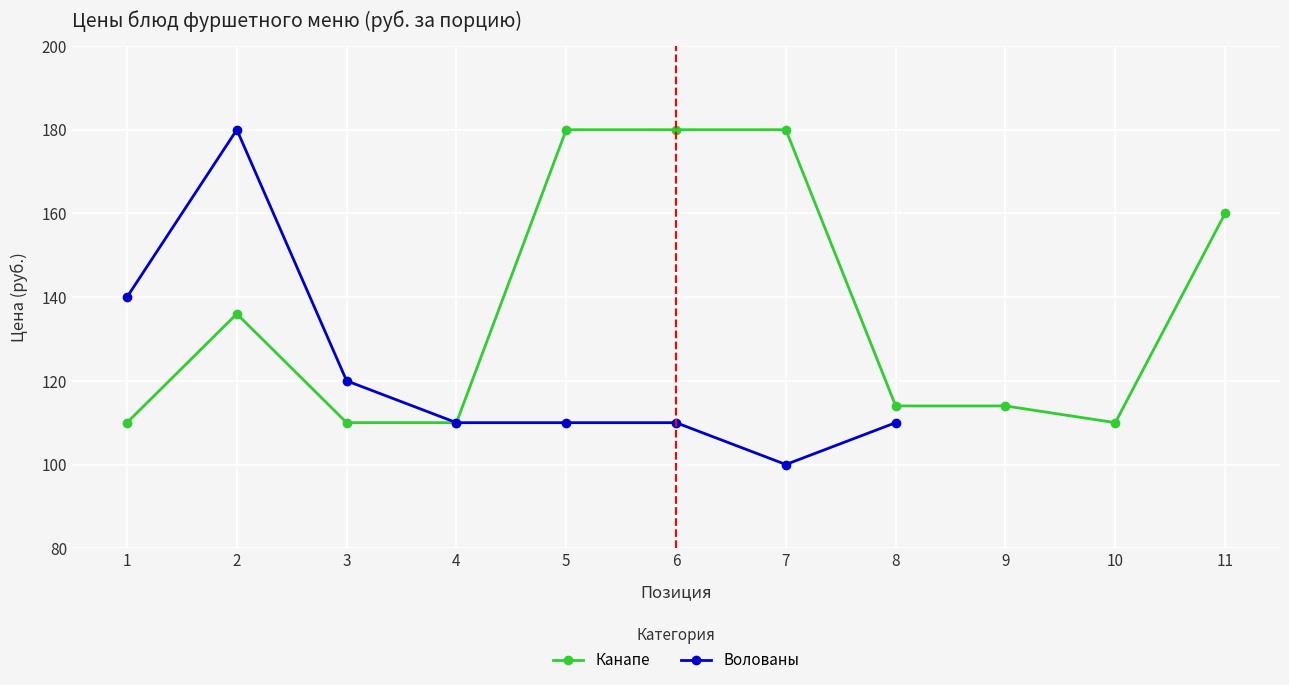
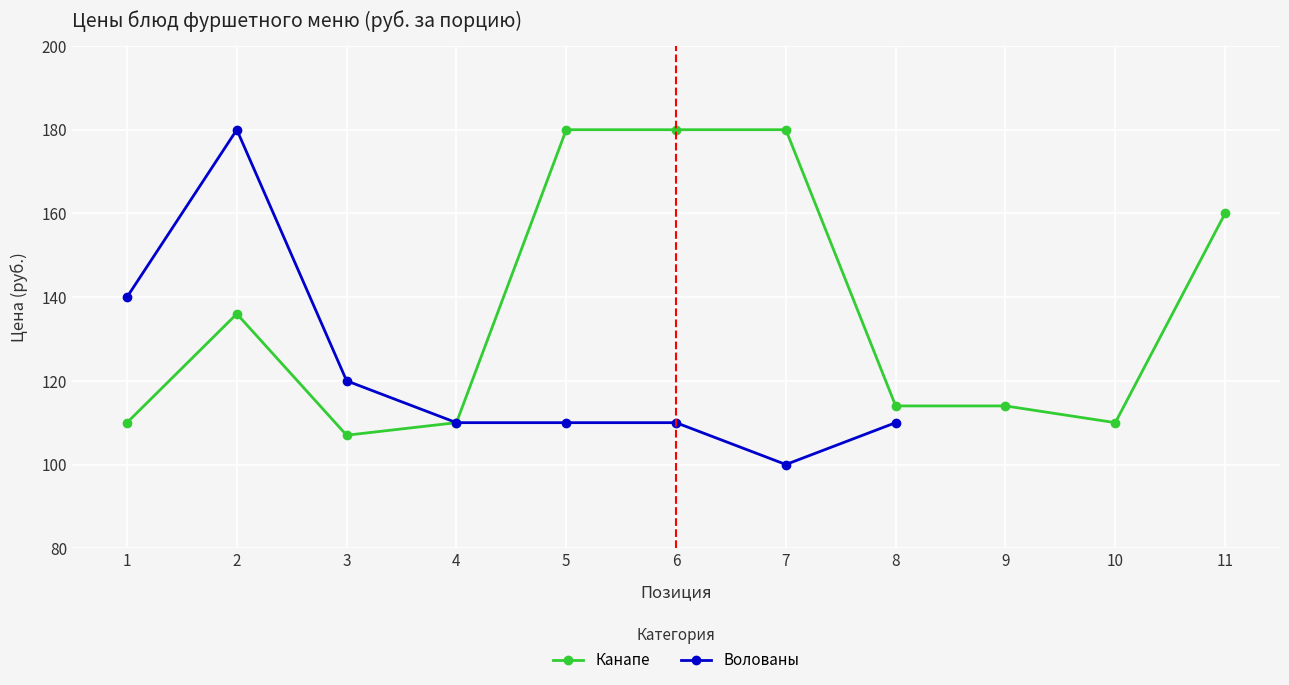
  {
    "Канапе": {
      "1": 110,
      "2": 136,
-     "3": 110,
+     "3": 107,
      "5": 180,
      "6": 180,
      "7": 180,
      "8": 114,
      "9": 114,
      "10": 110,
      "11": 160
    },
    "Волованы": {
      "1": 140,
      "2": 180,
      "3": 120,
      "5": 110,
      "6": 110,
      "7": 100,
      "8": 110
    }
  }
